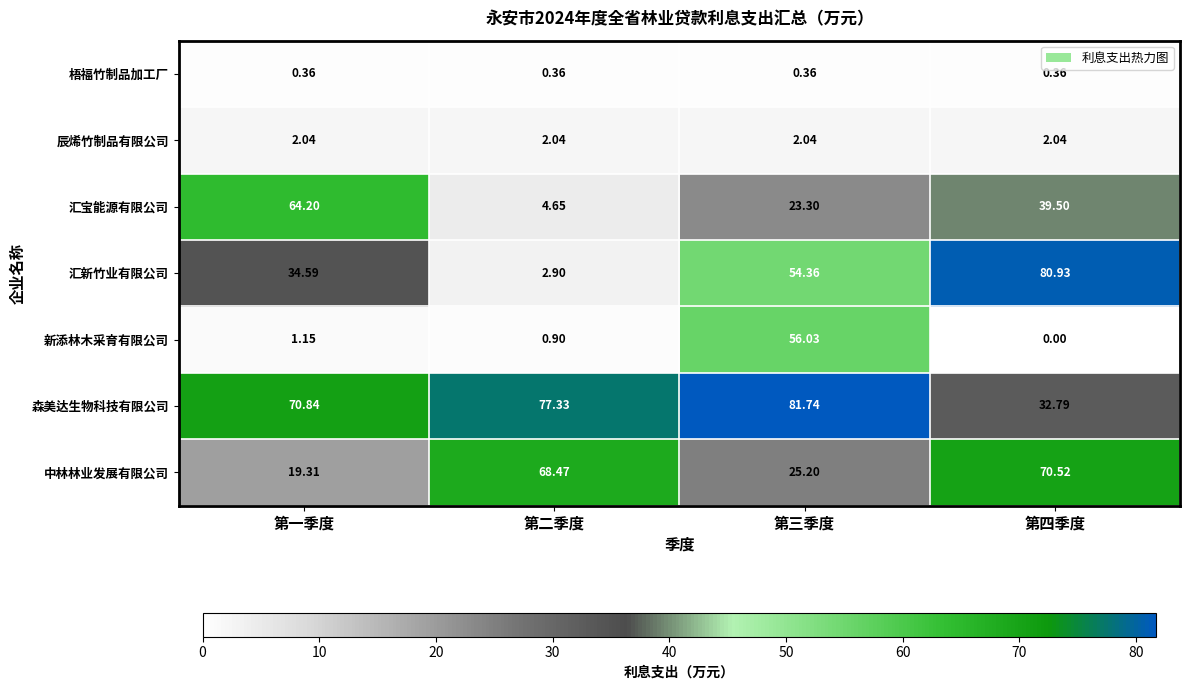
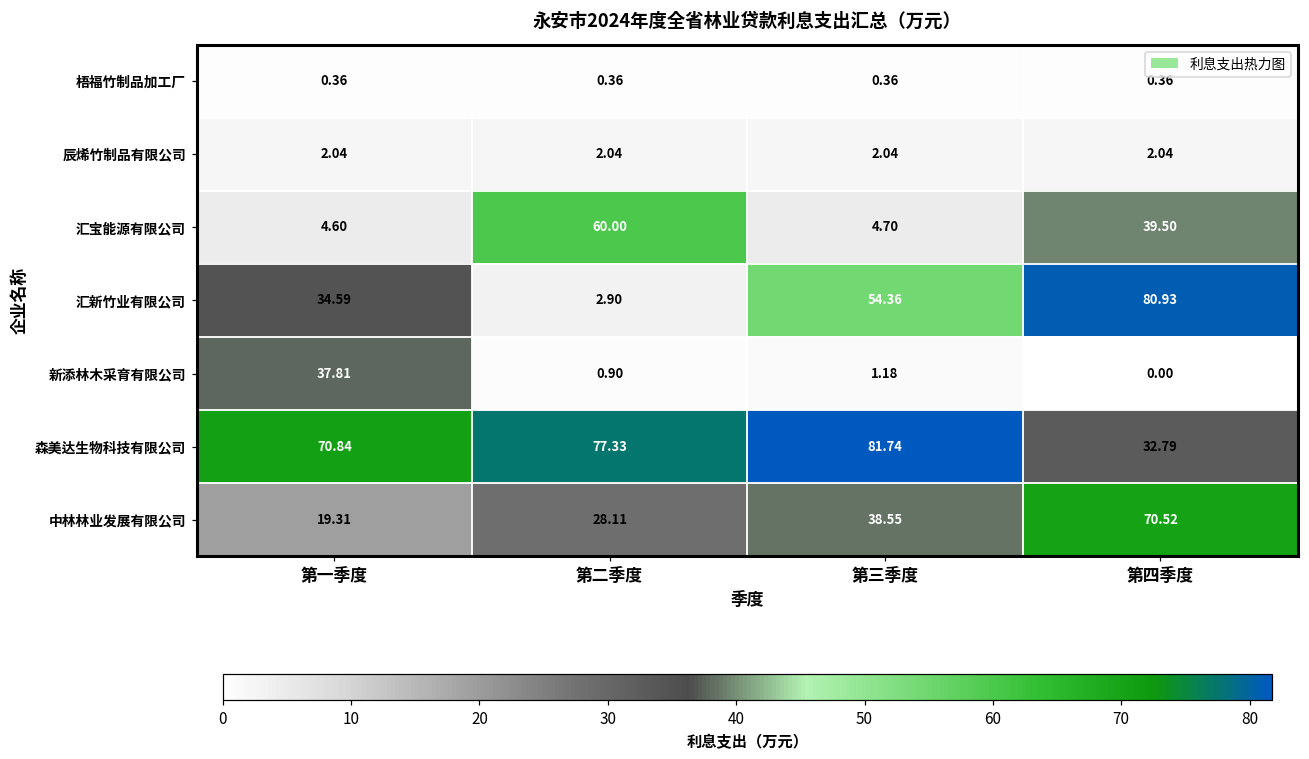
  {
    "梧福竹制品加工厂": {
      "第一季度": 0.36,
      "第二季度": 0.36,
      "第三季度": 0.36
    },
    "辰烯竹制品有限公司": {
      "第一季度": 2.04,
      "第二季度": 2.04,
      "第三季度": 2.04,
      "第四季度": 2.04
    },
    "汇宝能源有限公司": {
-     "第一季度": 64.20,
-     "第二季度": 4.65,
-     "第三季度": 23.30,
+     "第一季度": 4.60,
+     "第二季度": 60.00,
+     "第三季度": 4.70,
      "第四季度": 39.50
    },
    "汇新竹业有限公司": {
      "第一季度": 34.59,
      "第二季度": 2.90,
      "第三季度": 54.36,
      "第四季度": 80.93
    },
    "新添林木采育有限公司": {
-     "第一季度": 1.15,
+     "第一季度": 37.81,
      "第二季度": 0.90,
-     "第三季度": 56.03,
+     "第三季度": 1.18,
      "第四季度": 0.00
    },
    "森美达生物科技有限公司": {
      "第一季度": 70.84,
      "第二季度": 77.33,
      "第三季度": 81.74,
      "第四季度": 32.79
    },
    "中林林业发展有限公司": {
      "第一季度": 19.31,
-     "第二季度": 68.47,
-     "第三季度": 25.20,
+     "第二季度": 28.11,
+     "第三季度": 38.55,
      "第四季度": 70.52
    }
  }
